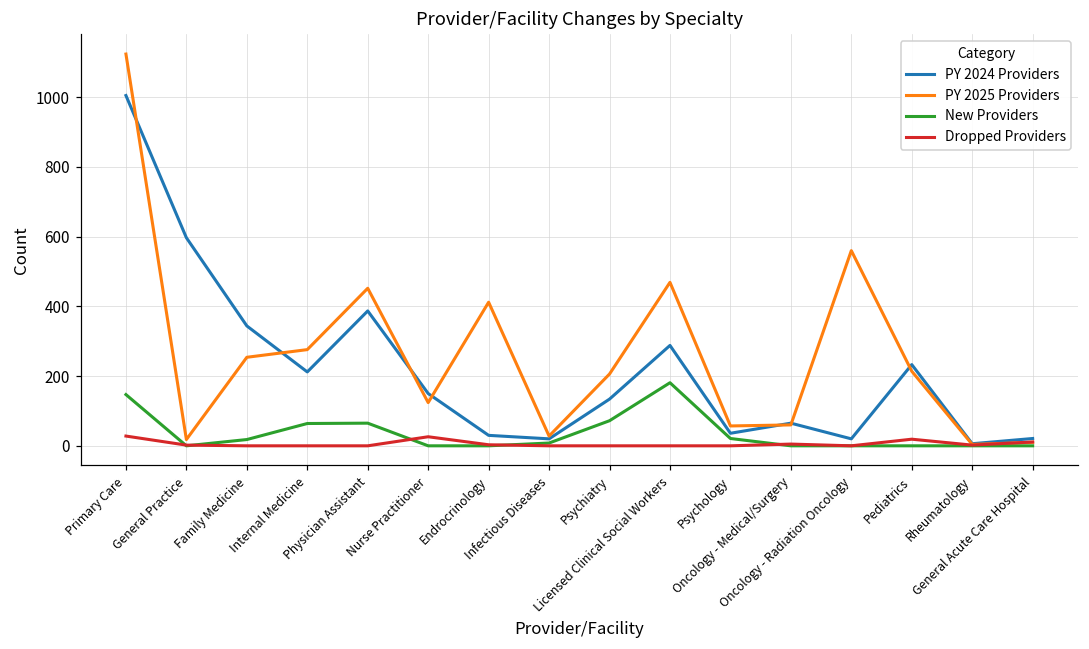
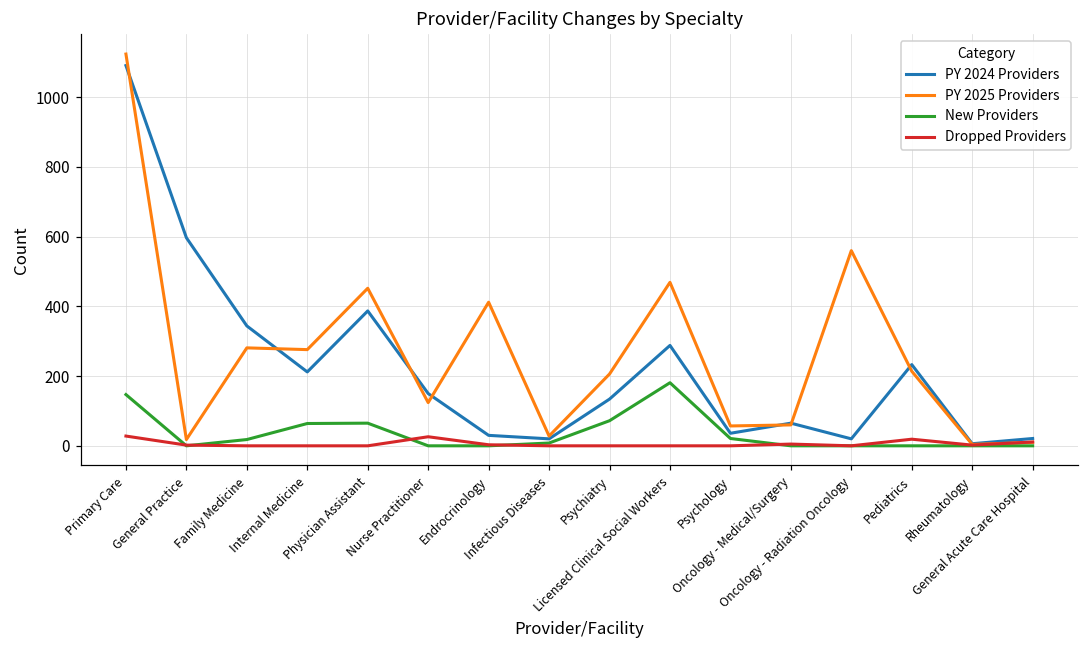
  {
    "PY 2024 Providers": {
-     "Primary Care": 1010,
+     "Primary Care": 1090,
      "General Practice": 600,
      "Family Medicine": 340,
      "Internal Medicine": 210,
      "Physician Assistant": 390,
      "Nurse Practitioner": 150,
      "Endrocrinology": 30,
      "Infectious Diseases": 20,
      "Psychiatry": 130,
      "Licensed Clinical Social Workers": 290,
      "Psychology": 40,
      "Oncology - Radiation Oncology": 20,
      "Pediatrics": 230,
      "General Acute Care Hospital": 20
    },
    "PY 2025 Providers": {
      "Primary Care": 1120,
      "General Practice": 20,
-     "Family Medicine": 250,
+     "Family Medicine": 280,
      "Internal Medicine": 280,
      "Physician Assistant": 450,
      "Nurse Practitioner": 120,
      "Endrocrinology": 410,
      "Infectious Diseases": 30,
      "Psychiatry": 210,
      "Licensed Clinical Social Workers": 470,
      "Psychology": 60,
      "Oncology - Radiation Oncology": 560,
      "Pediatrics": 210
    },
    "New Providers": {
      "Primary Care": 150,
      "Family Medicine": 20,
      "Internal Medicine": 60,
      "Physician Assistant": 70,
      "Nurse Practitioner": 0,
      "Psychiatry": 70,
      "Licensed Clinical Social Workers": 180,
      "Psychology": 20,
      "Pediatrics": 0,
      "General Acute Care Hospital": 0
    },
    "Dropped Providers": {
      "Primary Care": 30,
      "Family Medicine": 0,
      "Internal Medicine": 0,
      "Physician Assistant": 0,
      "Nurse Practitioner": 30,
      "Psychiatry": 0,
      "Licensed Clinical Social Workers": 0,
      "Psychology": 0,
      "Pediatrics": 20
    }
  }
